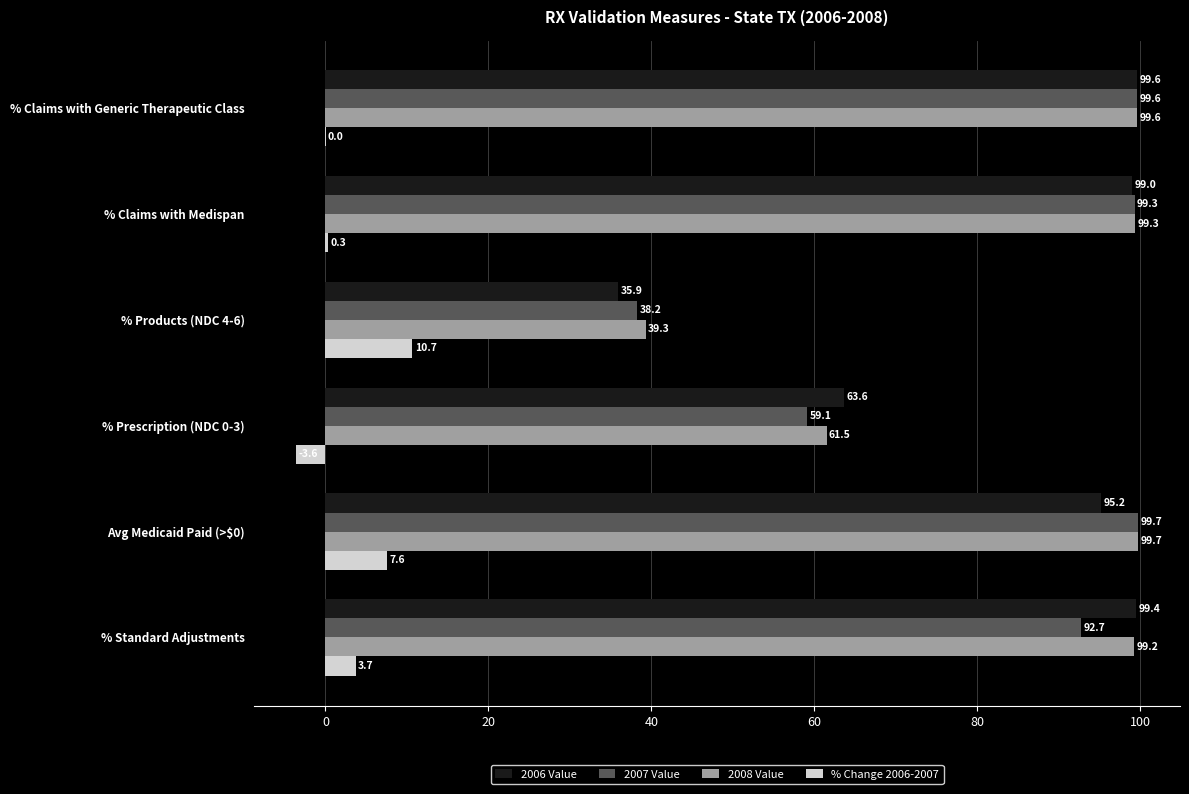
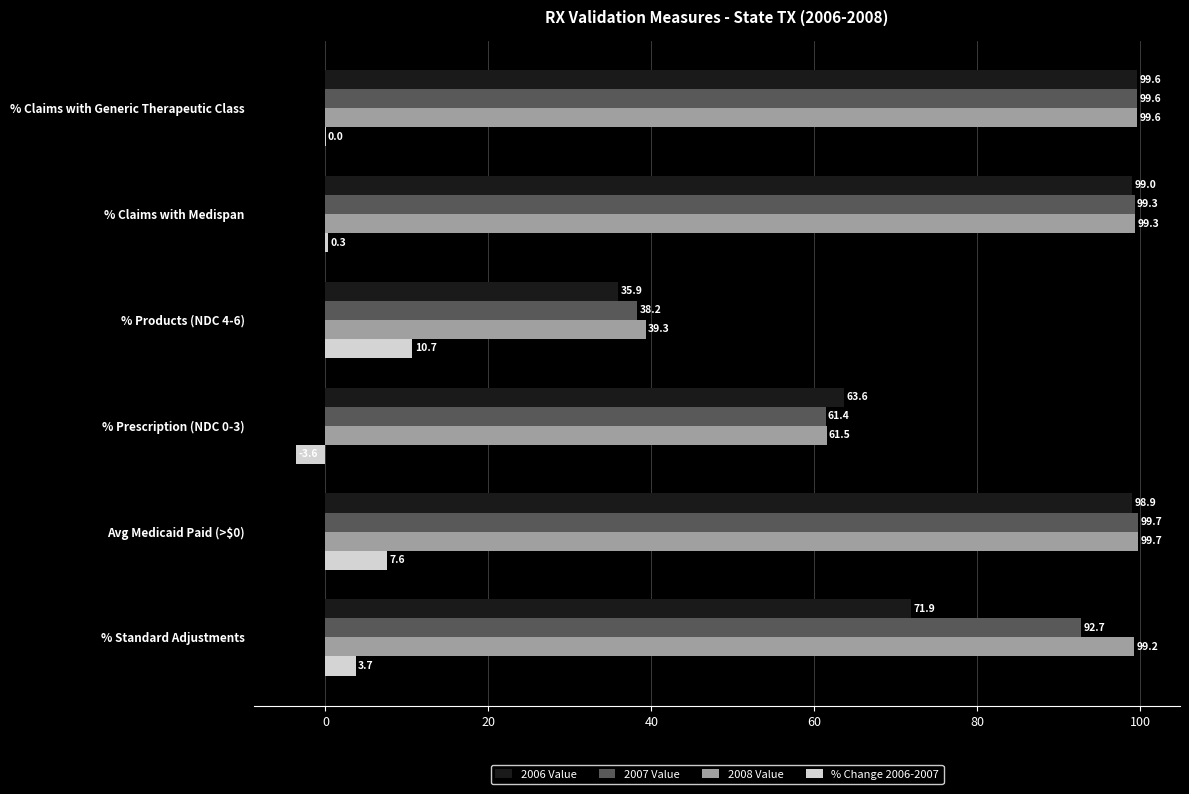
  {
    "2006 Value": {
      "% Claims with Generic Therapeutic Class": 99.6,
      "% Claims with Medispan": 99.0,
      "% Products (NDC 4-6)": 35.9,
      "% Prescription (NDC 0-3)": 63.6,
-     "Avg Medicaid Paid (>$0)": 95.2,
-     "% Standard Adjustments": 99.4
+     "Avg Medicaid Paid (>$0)": 98.9,
+     "% Standard Adjustments": 71.9
    },
    "2007 Value": {
      "% Claims with Generic Therapeutic Class": 99.6,
      "% Claims with Medispan": 99.3,
      "% Products (NDC 4-6)": 38.2,
-     "% Prescription (NDC 0-3)": 59.1,
+     "% Prescription (NDC 0-3)": 61.4,
      "Avg Medicaid Paid (>$0)": 99.7,
      "% Standard Adjustments": 92.7
    },
    "2008 Value": {
      "% Claims with Generic Therapeutic Class": 99.6,
      "% Claims with Medispan": 99.3,
      "% Products (NDC 4-6)": 39.3,
      "% Prescription (NDC 0-3)": 61.5,
      "Avg Medicaid Paid (>$0)": 99.7,
      "% Standard Adjustments": 99.2
    },
    "% Change 2006-2007": {
      "% Claims with Generic Therapeutic Class": 0.0,
      "% Claims with Medispan": 0.3,
      "% Products (NDC 4-6)": 10.7,
      "Avg Medicaid Paid (>$0)": 7.6,
      "% Standard Adjustments": 3.7
    }
  }
